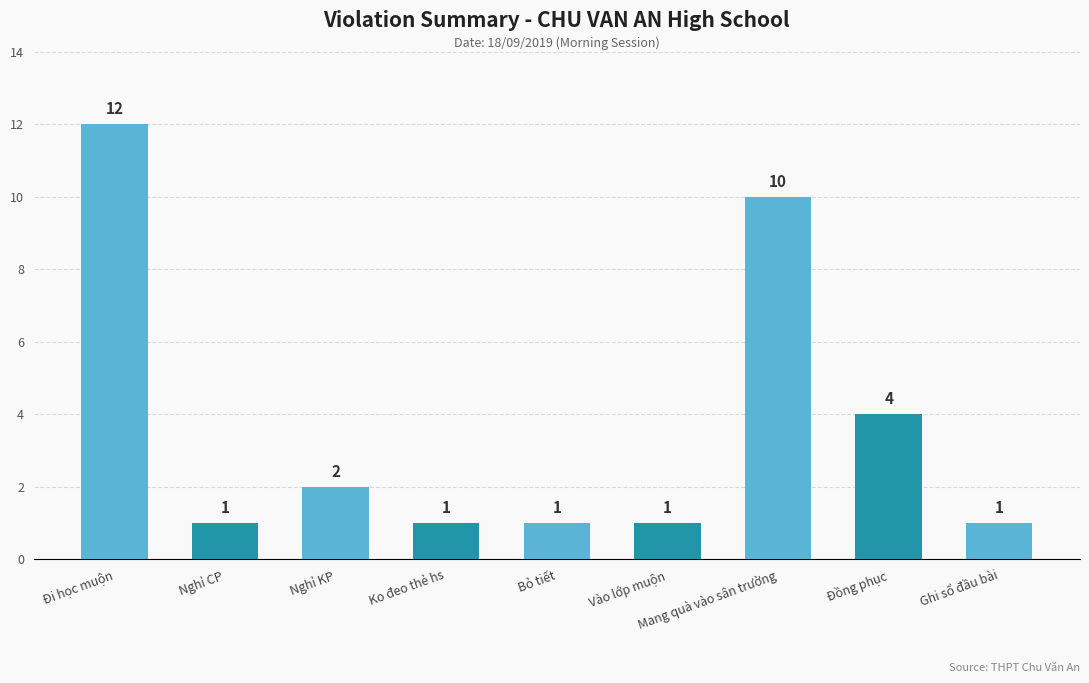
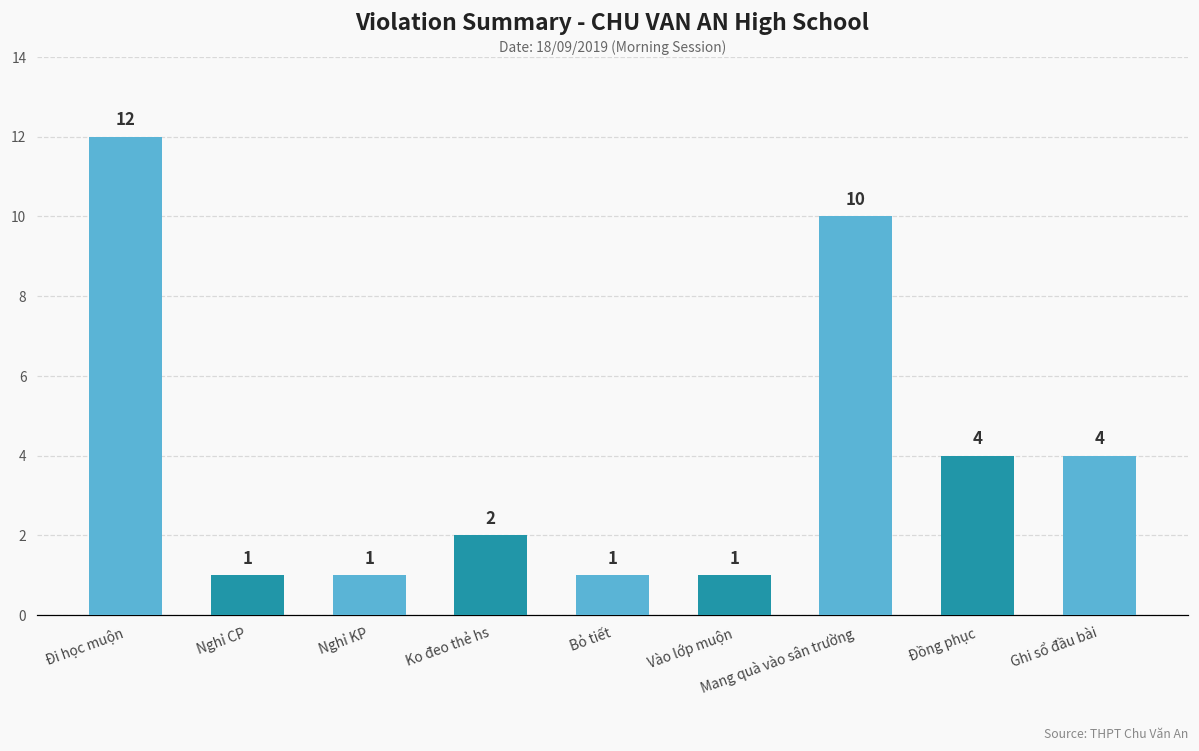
  {
    "Đi học muộn": 12,
    "Nghỉ CP": 1,
-   "Nghỉ KP": 2,
-   "Ko đeo thẻ hs": 1,
+   "Nghỉ KP": 1,
+   "Ko đeo thẻ hs": 2,
    "Bỏ tiết": 1,
    "Vào lớp muộn": 1,
    "Mang quà vào sân trường": 10,
    "Đồng phục": 4,
-   "Ghi sổ đầu bài": 1
+   "Ghi sổ đầu bài": 4
  }
